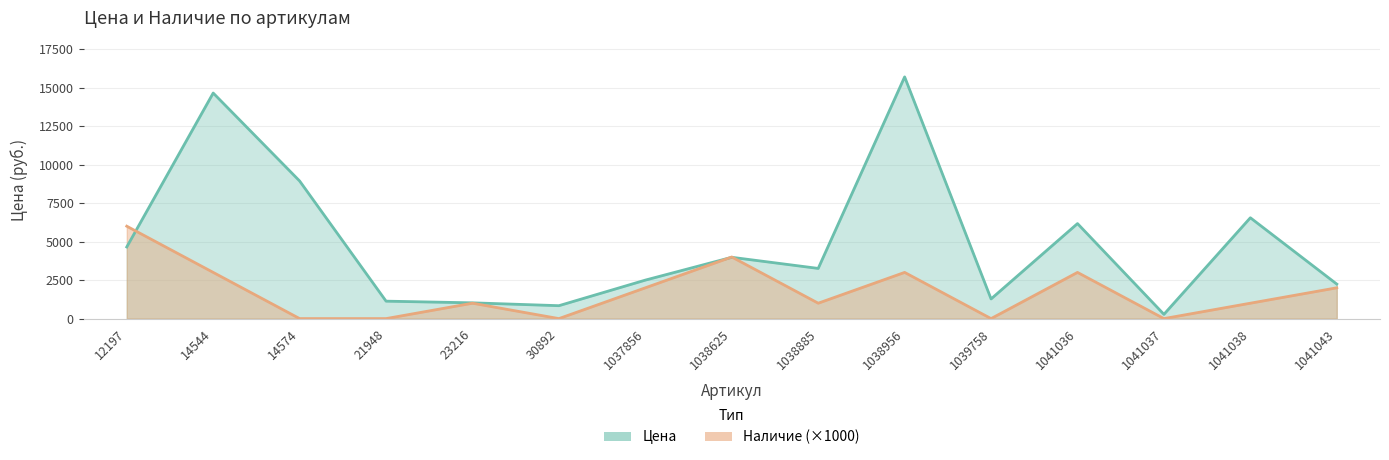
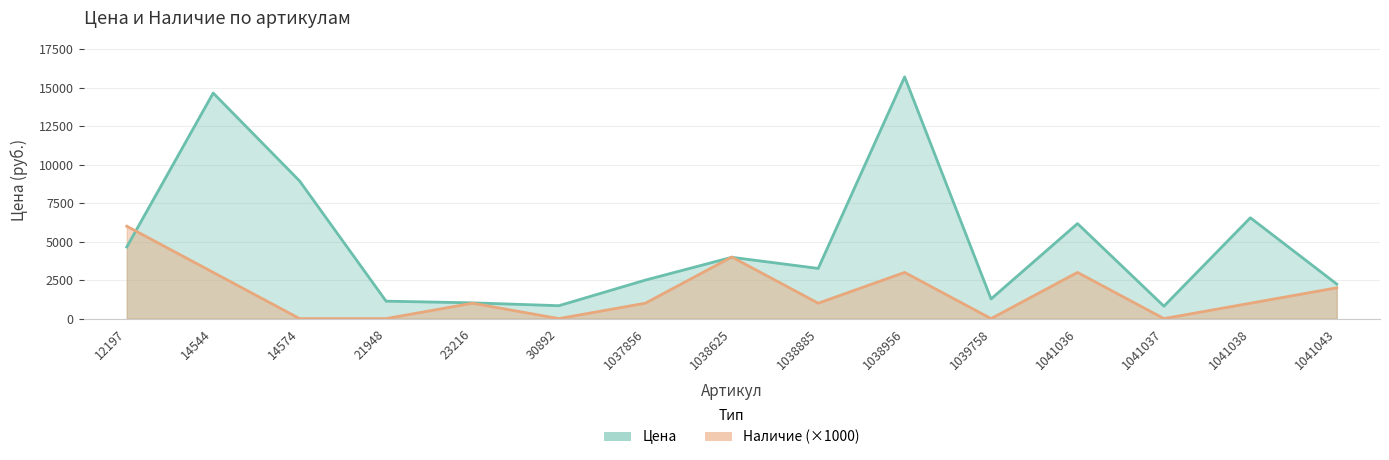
  {
    "Цена": {
      "12197": 4700,
      "14544": 14600,
      "14574": 8900,
      "21948": 1100,
      "30892": 800,
      "1037856": 2500,
      "1038885": 3300,
      "1038956": 15700,
      "1039758": 1300,
      "1041036": 6200,
-     "1041037": 300,
+     "1041037": 800,
      "1041038": 6500,
      "1041043": 2200
    },
    "Наличие (×1000)": {
      "12197": 6000,
      "14544": 3000,
      "14574": 0,
      "21948": 0,
      "30892": 0,
-     "1037856": 2000,
+     "1037856": 1000,
      "1038885": 1000,
      "1038956": 3000,
      "1039758": 0,
      "1041036": 3000,
      "1041037": 0,
      "1041038": 1000,
      "1041043": 2000
    }
  }
